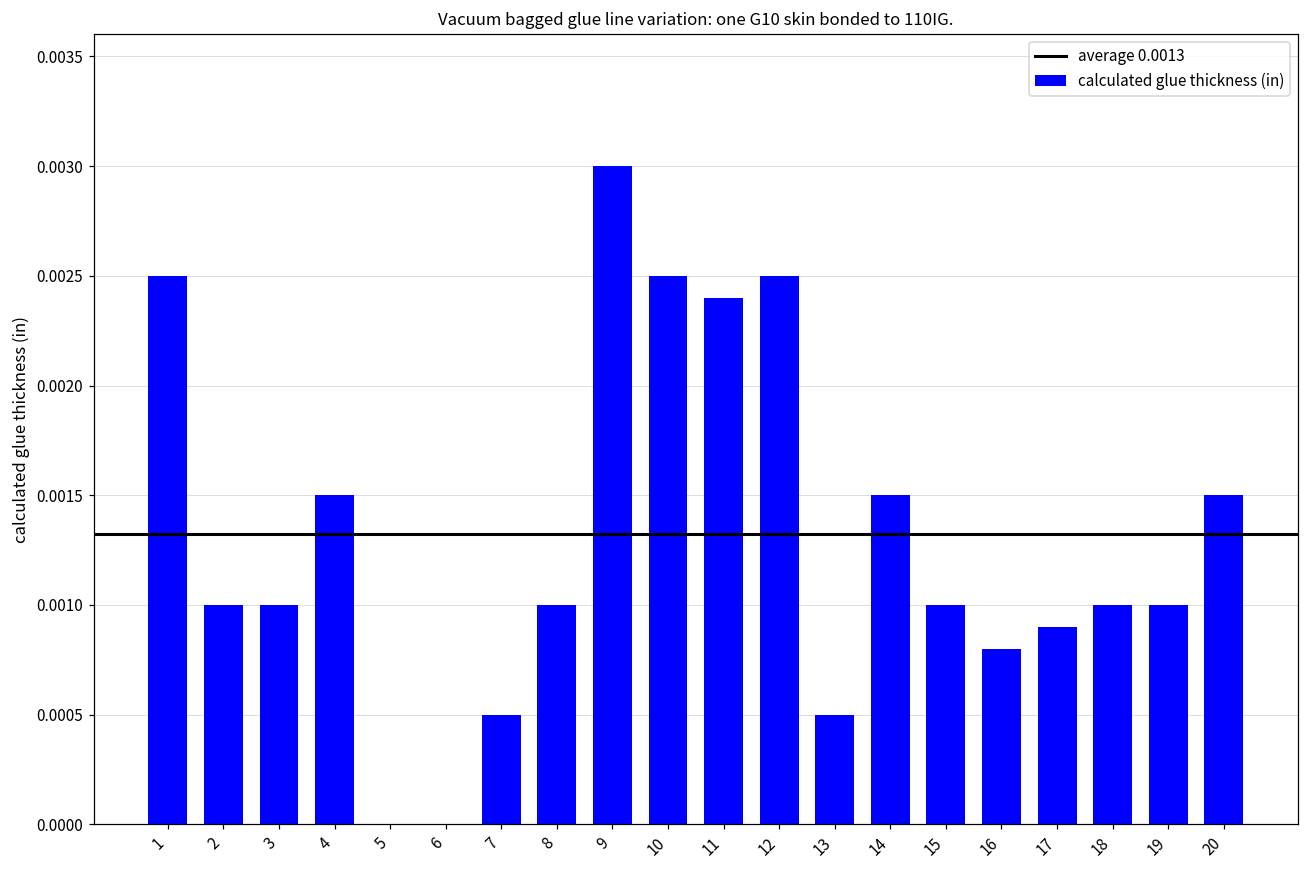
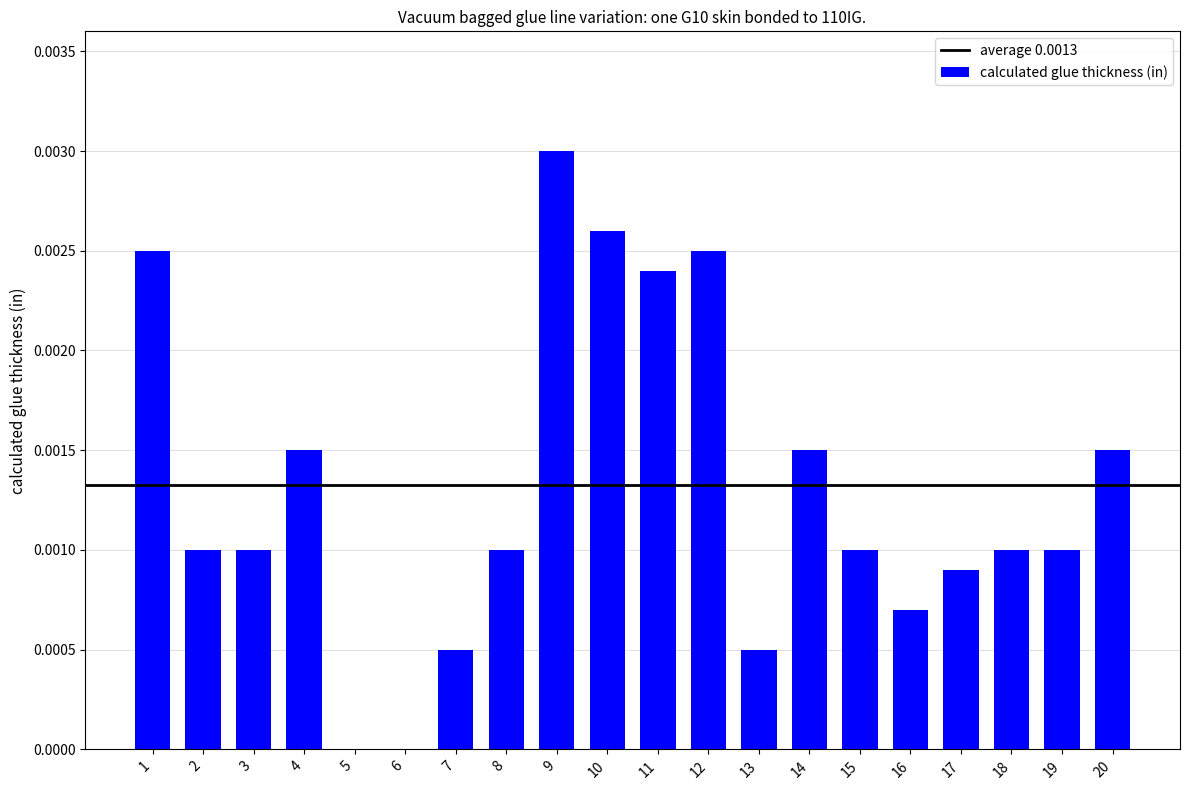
  {
    "1": 0.0025,
    "2": 0.0010,
    "3": 0.0010,
    "4": 0.0015,
    "5": 0.0000,
    "6": 0.0000,
    "7": 0.0005,
    "8": 0.0010,
    "9": 0.0030,
-   "10": 0.0025,
+   "10": 0.0026,
    "11": 0.0024,
    "12": 0.0025,
    "13": 0.0005,
    "14": 0.0015,
    "15": 0.0010,
-   "16": 0.0008,
+   "16": 0.0007,
    "17": 0.0009,
    "18": 0.0010,
    "19": 0.0010,
    "20": 0.0015
  }
